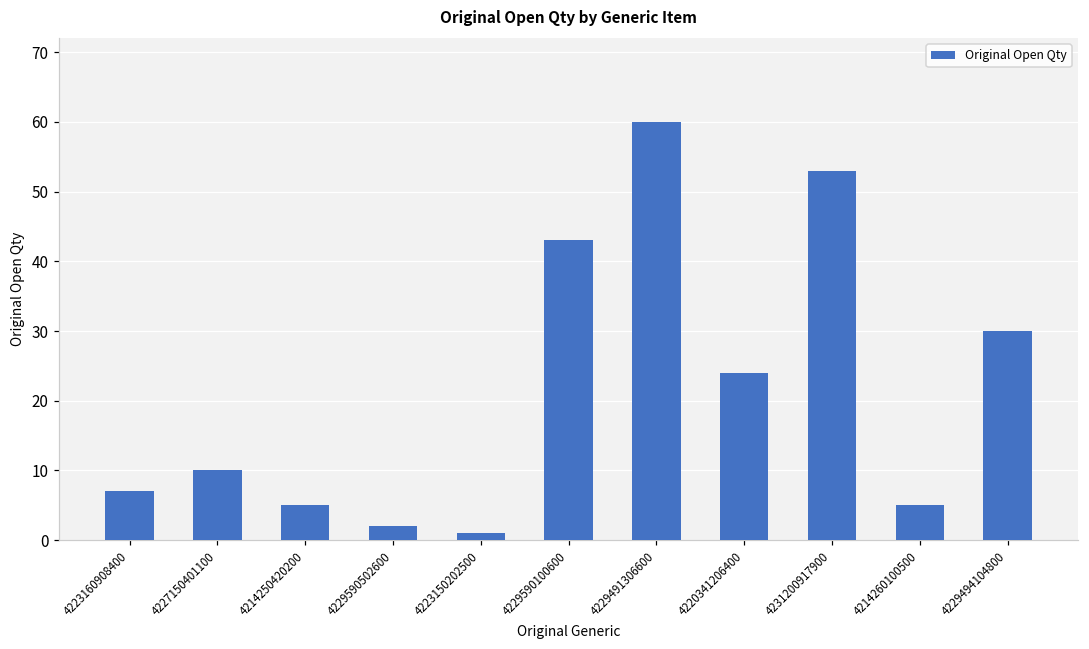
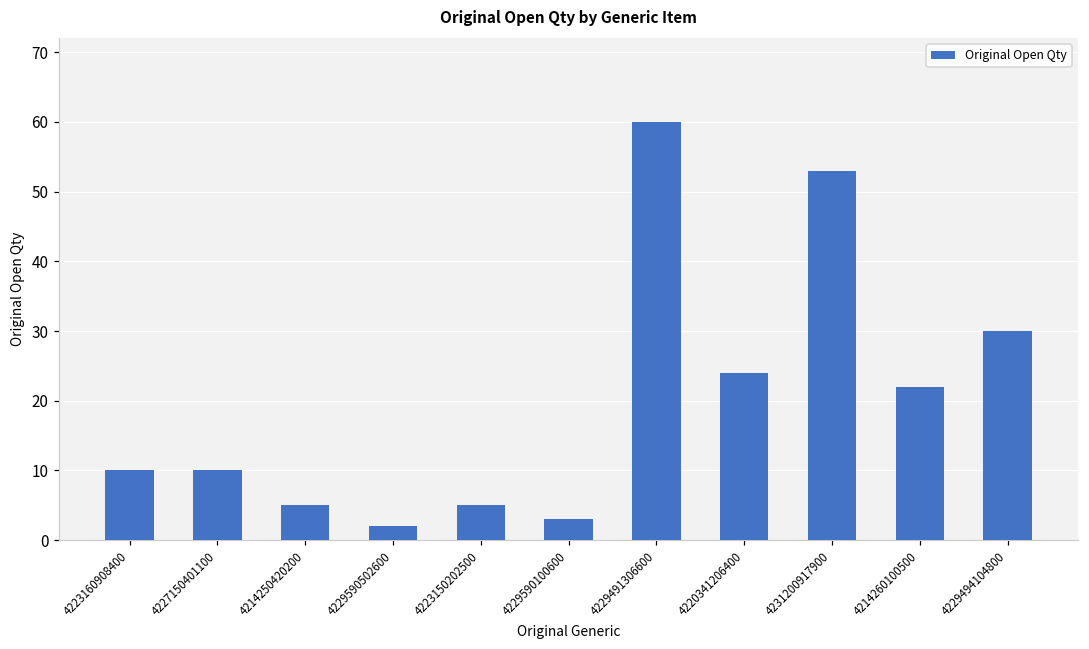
  {
-   "4223160908400": 7,
+   "4223160908400": 10,
    "4227150401100": 10,
    "4214250420200": 5,
    "4229590502600": 2,
-   "4223150202500": 1,
-   "4229590100600": 43,
+   "4223150202500": 5,
+   "4229590100600": 3,
    "4229491306600": 60,
    "4220341206400": 24,
    "4231200917900": 53,
-   "4214260100500": 5,
+   "4214260100500": 22,
    "4229494104800": 30
  }
